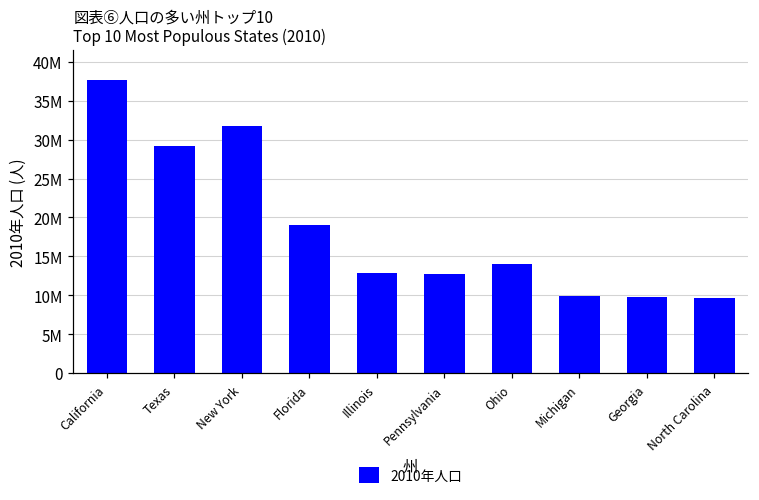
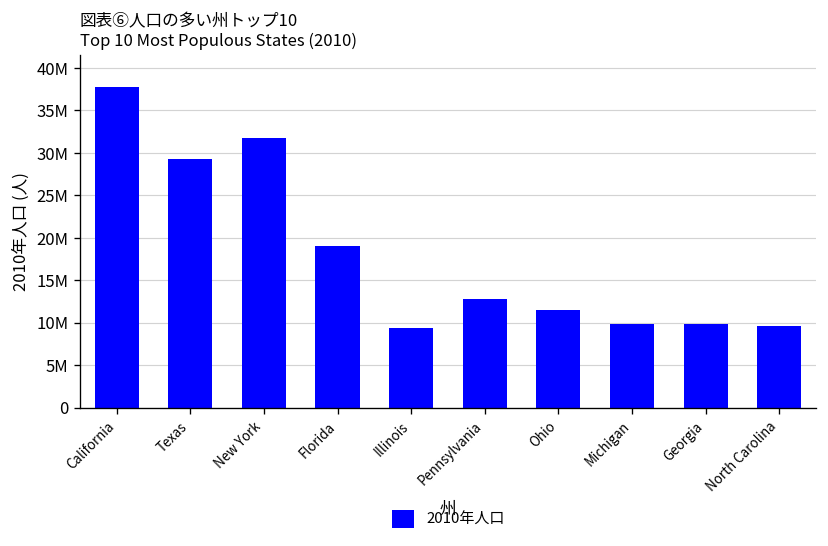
  {
    "California": 38000000,
    "Texas": 29000000,
    "New York": 32000000,
    "Florida": 19000000,
-   "Illinois": 13000000,
+   "Illinois": 9000000,
    "Pennsylvania": 13000000,
-   "Ohio": 14000000,
+   "Ohio": 12000000,
    "Michigan": 10000000,
    "Georgia": 10000000,
    "North Carolina": 10000000
  }
